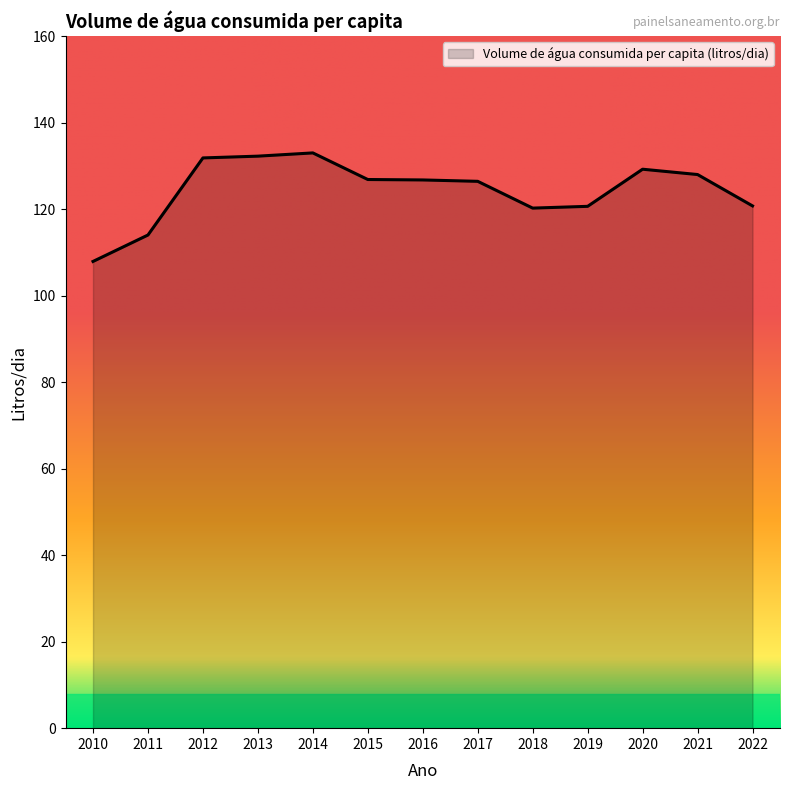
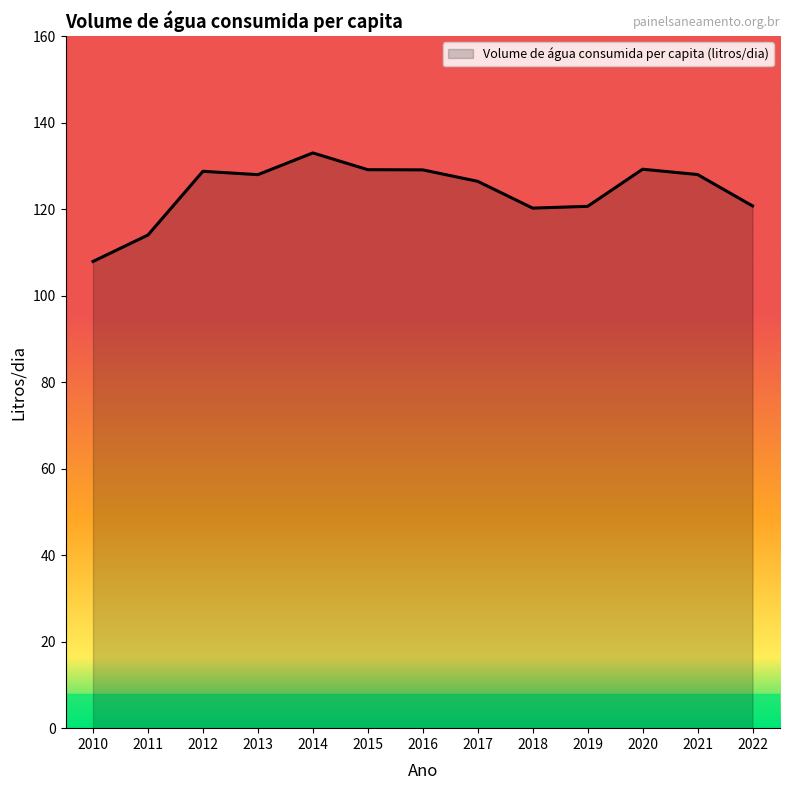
  {
    "2010": 108,
    "2011": 114,
-   "2012": 132,
-   "2013": 132,
+   "2012": 129,
+   "2013": 128,
    "2014": 133,
-   "2015": 127,
-   "2016": 127,
+   "2015": 129,
+   "2016": 129,
    "2017": 126,
    "2018": 120,
    "2019": 121,
    "2020": 129,
    "2021": 128,
    "2022": 121
  }
